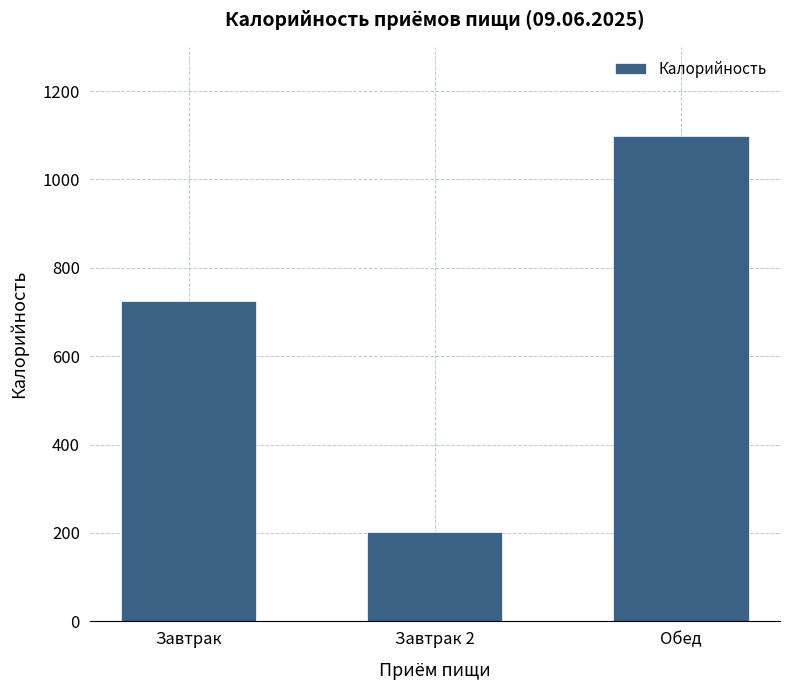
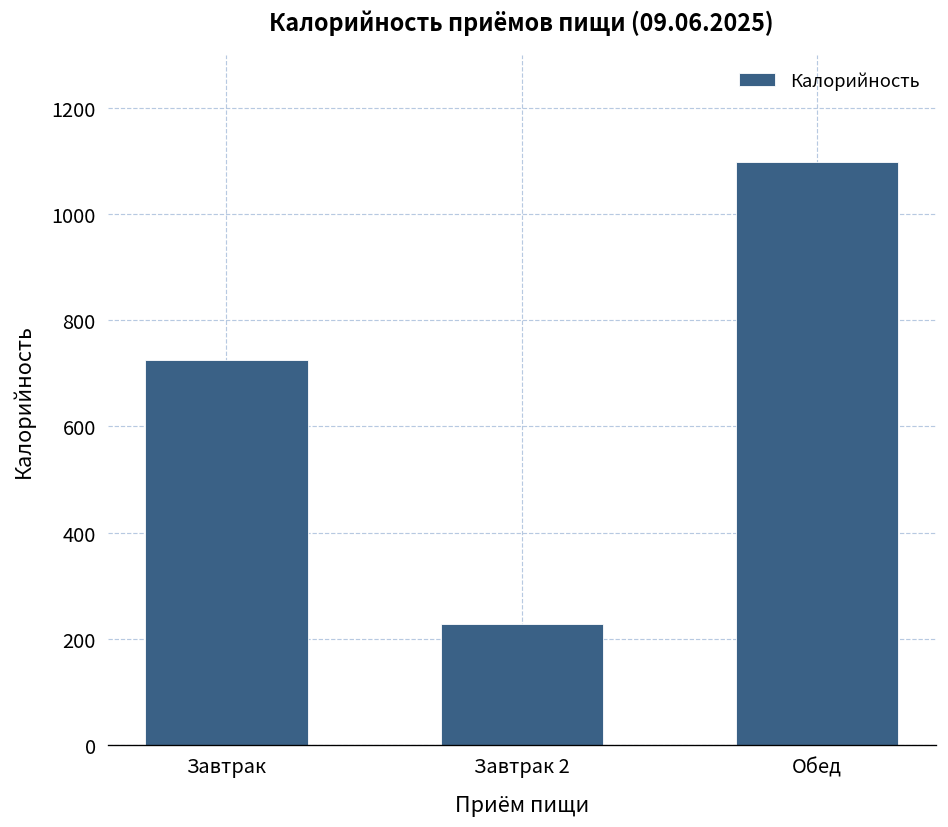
  {
    "Завтрак": 730,
-   "Завтрак 2": 200,
+   "Завтрак 2": 230,
    "Обед": 1100
  }
